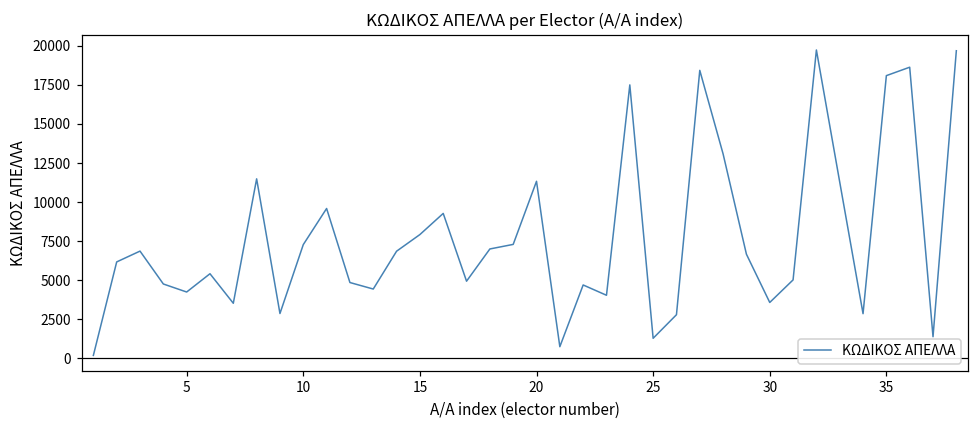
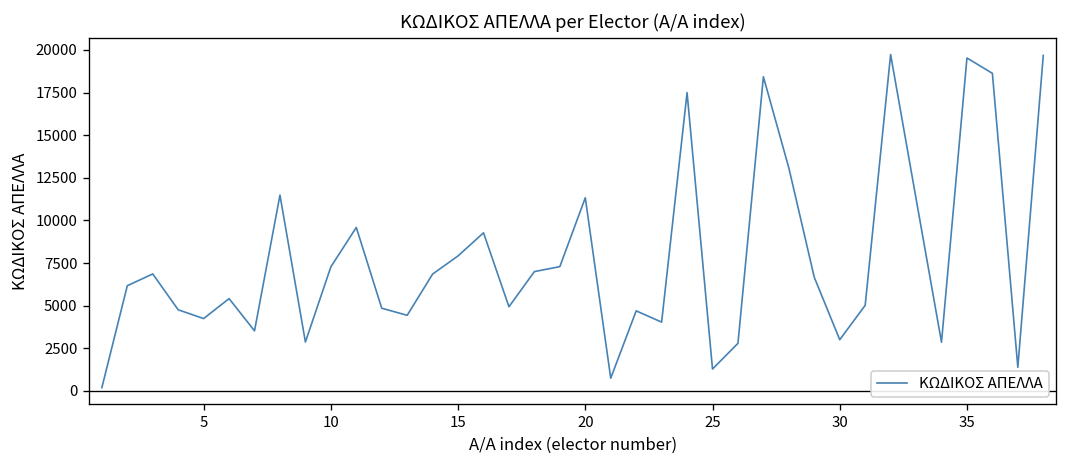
  {
    "5": 4200,
    "10": 7300,
    "15": 7900,
    "20": 11300,
    "25": 1300,
-   "30": 3600,
-   "35": 18100
+   "30": 3000,
+   "35": 19500
  }
